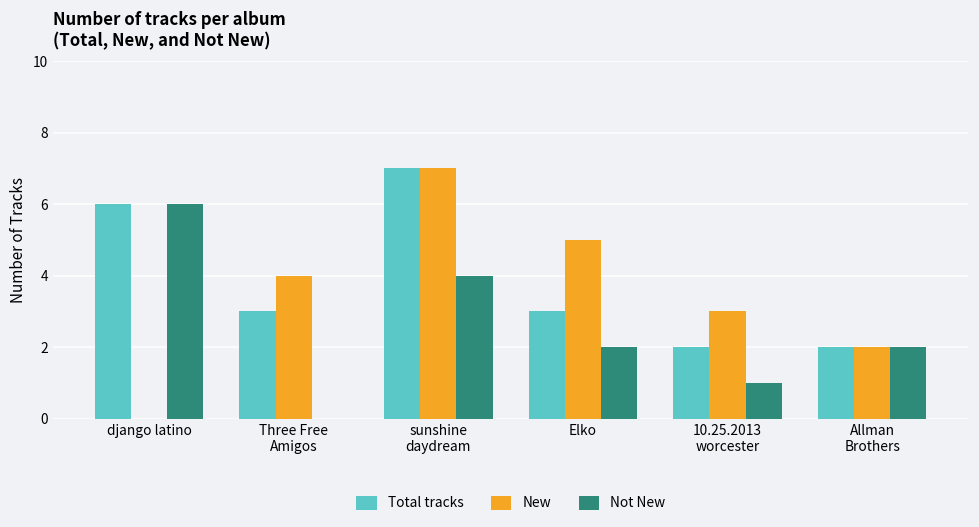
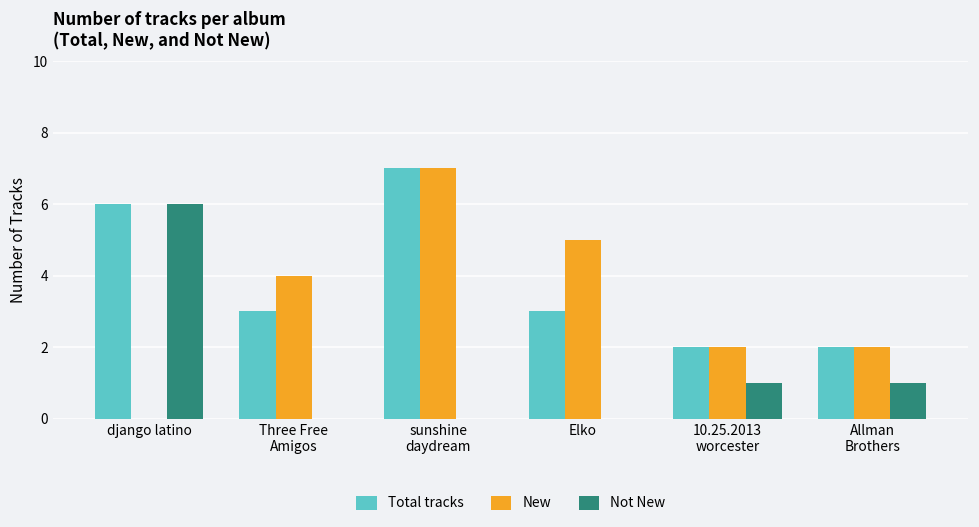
  {
    "Total tracks": {
      "django latino": 6,
      "Three Free Amigos": 3,
      "sunshine daydream": 7,
      "Elko": 3,
      "10.25.2013 worcester": 2,
      "Allman Brothers": 2
    },
    "New": {
      "django latino": 0,
      "Three Free Amigos": 4,
      "sunshine daydream": 7,
      "Elko": 5,
-     "10.25.2013 worcester": 3,
+     "10.25.2013 worcester": 2,
      "Allman Brothers": 2
    },
    "Not New": {
      "django latino": 6,
      "Three Free Amigos": 0,
-     "sunshine daydream": 4,
-     "Elko": 2,
+     "sunshine daydream": 0,
+     "Elko": 0,
      "10.25.2013 worcester": 1,
-     "Allman Brothers": 2
+     "Allman Brothers": 1
    }
  }
